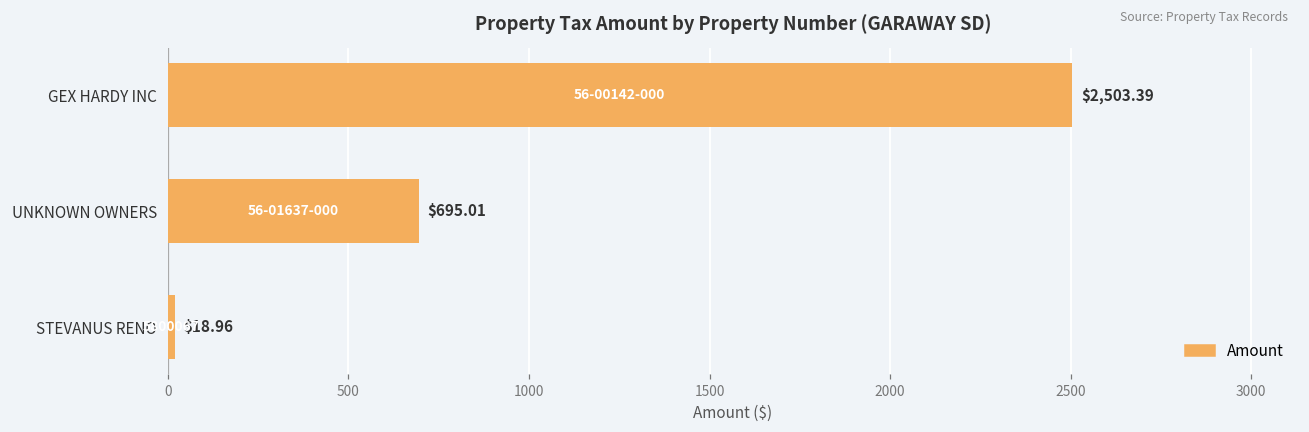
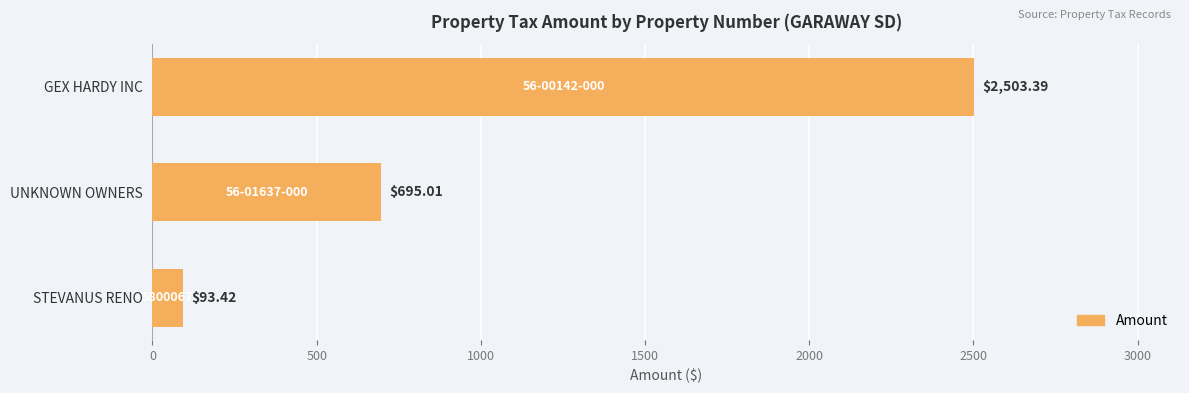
  {
    "GEX HARDY INC": "$2,503.39",
    "UNKNOWN OWNERS": "$695.01",
-   "STEVANUS RENO": "$18.96"
+   "STEVANUS RENO": "$93.42"
  }
